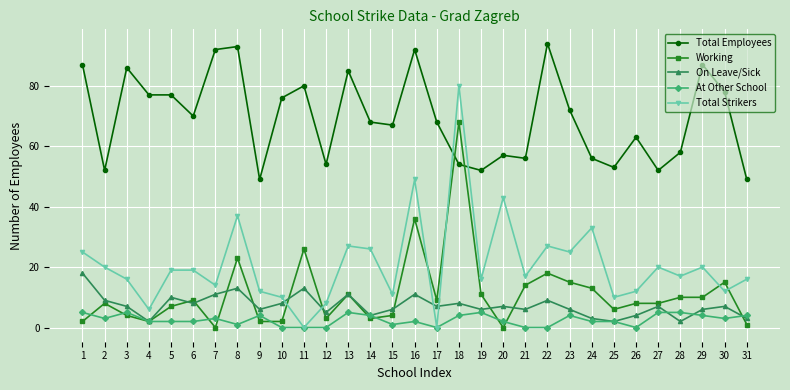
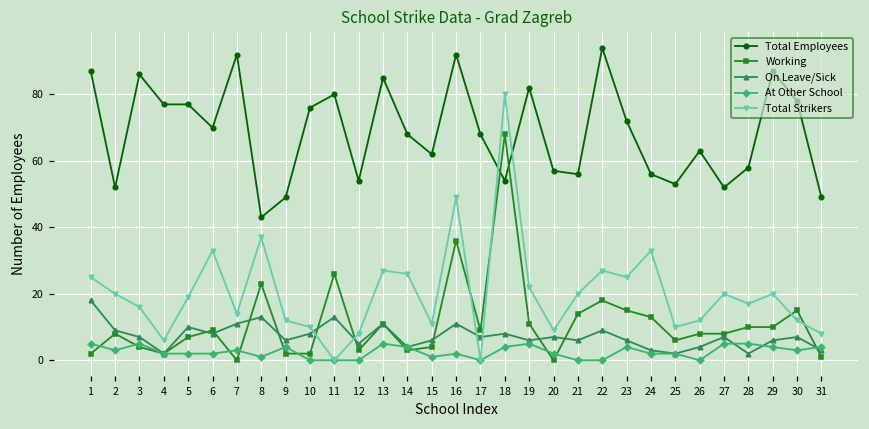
  {
    "Total Employees": {
      "1": 87,
      "2": 52,
      "3": 86,
      "4": 77,
      "5": 77,
      "6": 70,
      "7": 92,
-     "8": 93,
+     "8": 43,
      "9": 49,
      "10": 76,
      "11": 80,
      "12": 54,
      "13": 85,
      "14": 68,
-     "15": 67,
+     "15": 62,
      "16": 92,
      "17": 68,
      "18": 54,
-     "19": 52,
+     "19": 82,
      "20": 57,
      "21": 56,
      "22": 94,
      "23": 72,
      "24": 56,
      "25": 53,
      "26": 63,
      "27": 52,
      "28": 58,
      "31": 49
    },
    "Total Strikers": {
      "1": 25,
      "2": 20,
      "3": 16,
      "4": 6,
      "5": 19,
-     "6": 19,
+     "6": 33,
      "7": 14,
      "8": 37,
      "9": 12,
      "10": 10,
      "12": 8,
      "13": 27,
      "14": 26,
      "15": 11,
      "16": 49,
      "18": 80,
-     "19": 16,
-     "20": 43,
-     "21": 17,
+     "19": 22,
+     "20": 9,
+     "21": 20,
      "22": 27,
      "23": 25,
      "24": 33,
      "25": 10,
      "26": 12,
      "27": 20,
      "28": 17,
      "29": 20,
      "30": 12,
-     "31": 16
+     "31": 8
    }
  }
